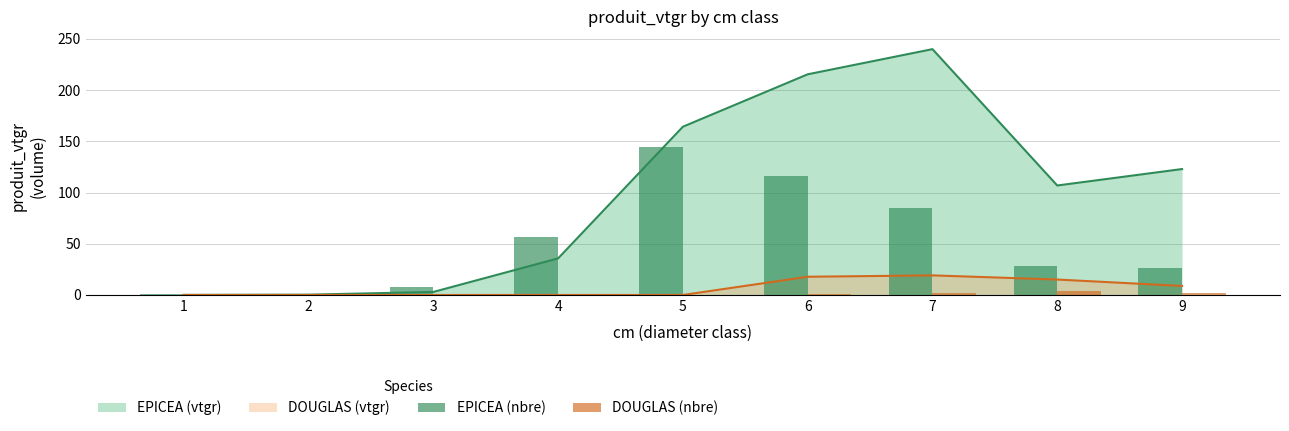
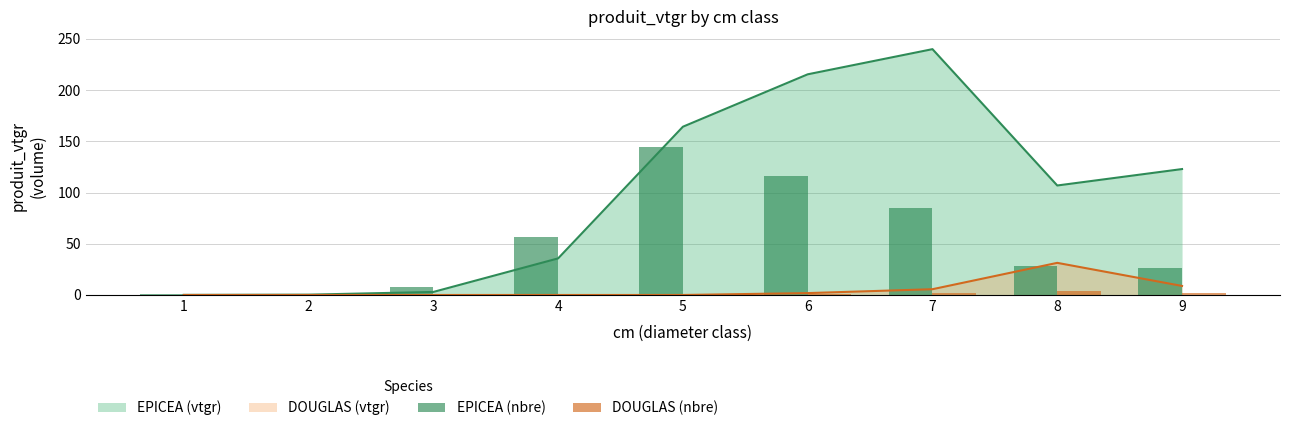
  {
    "DOUGLAS (nbre)": {
      "1": 0,
      "2": 0,
      "3": 0,
      "4": 0,
      "5": 0,
      "8": 4
    },
    "DOUGLAS (vtgr)": {
      "3": 0,
      "4": 0,
      "5": 0,
-     "6": 18,
-     "7": 19,
-     "8": 15,
+     "6": 2,
+     "7": 6,
+     "8": 31,
      "9": 9
    }
  }
